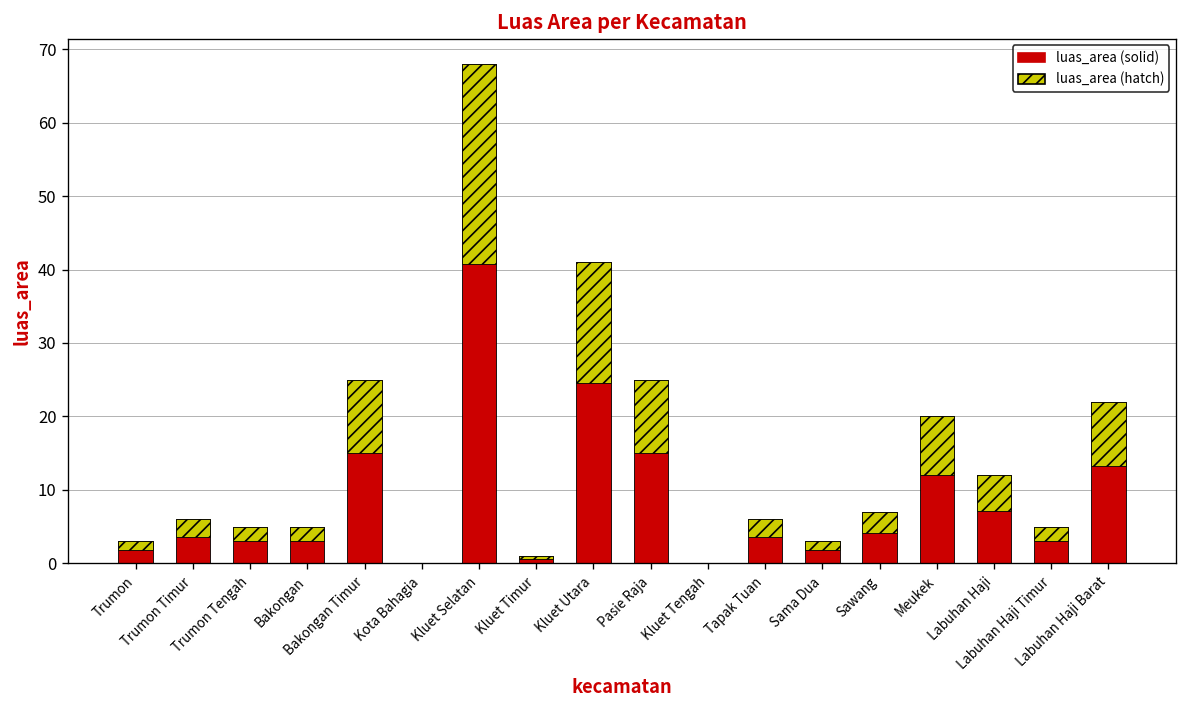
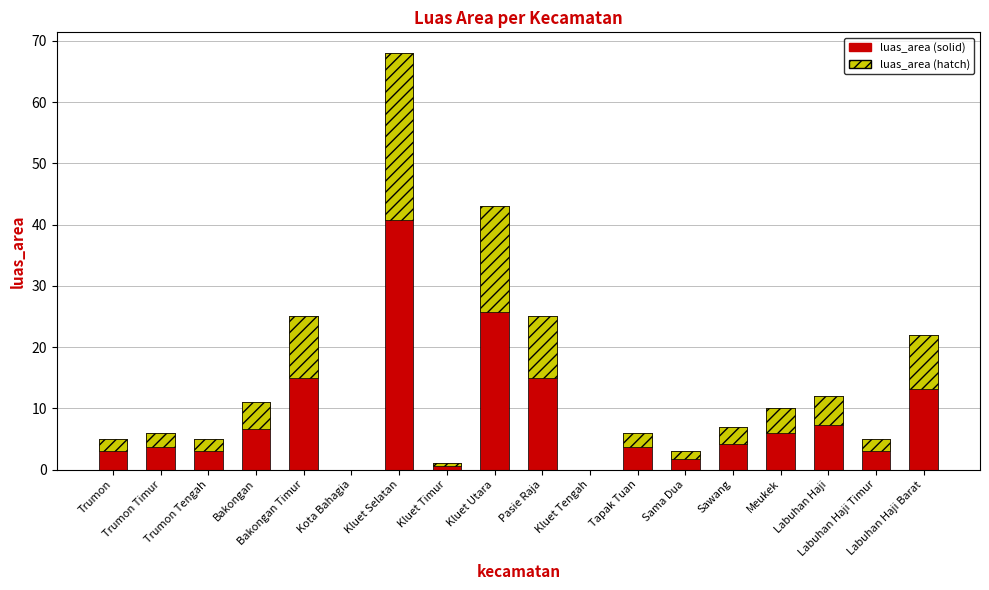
  {
-   "Trumon": 3,
+   "Trumon": 5,
    "Trumon Timur": 6,
    "Trumon Tengah": 5,
-   "Bakongan": 5,
+   "Bakongan": 11,
    "Bakongan Timur": 25,
    "Kota Bahagia": 0,
    "Kluet Selatan": 68,
    "Kluet Timur": 1,
-   "Kluet Utara": 41,
+   "Kluet Utara": 43,
    "Pasie Raja": 25,
    "Kluet Tengah": 0,
    "Tapak Tuan": 6,
    "Sama Dua": 3,
    "Sawang": 7,
-   "Meukek": 20,
+   "Meukek": 10,
    "Labuhan Haji": 12,
    "Labuhan Haji Timur": 5,
    "Labuhan Haji Barat": 22
  }
